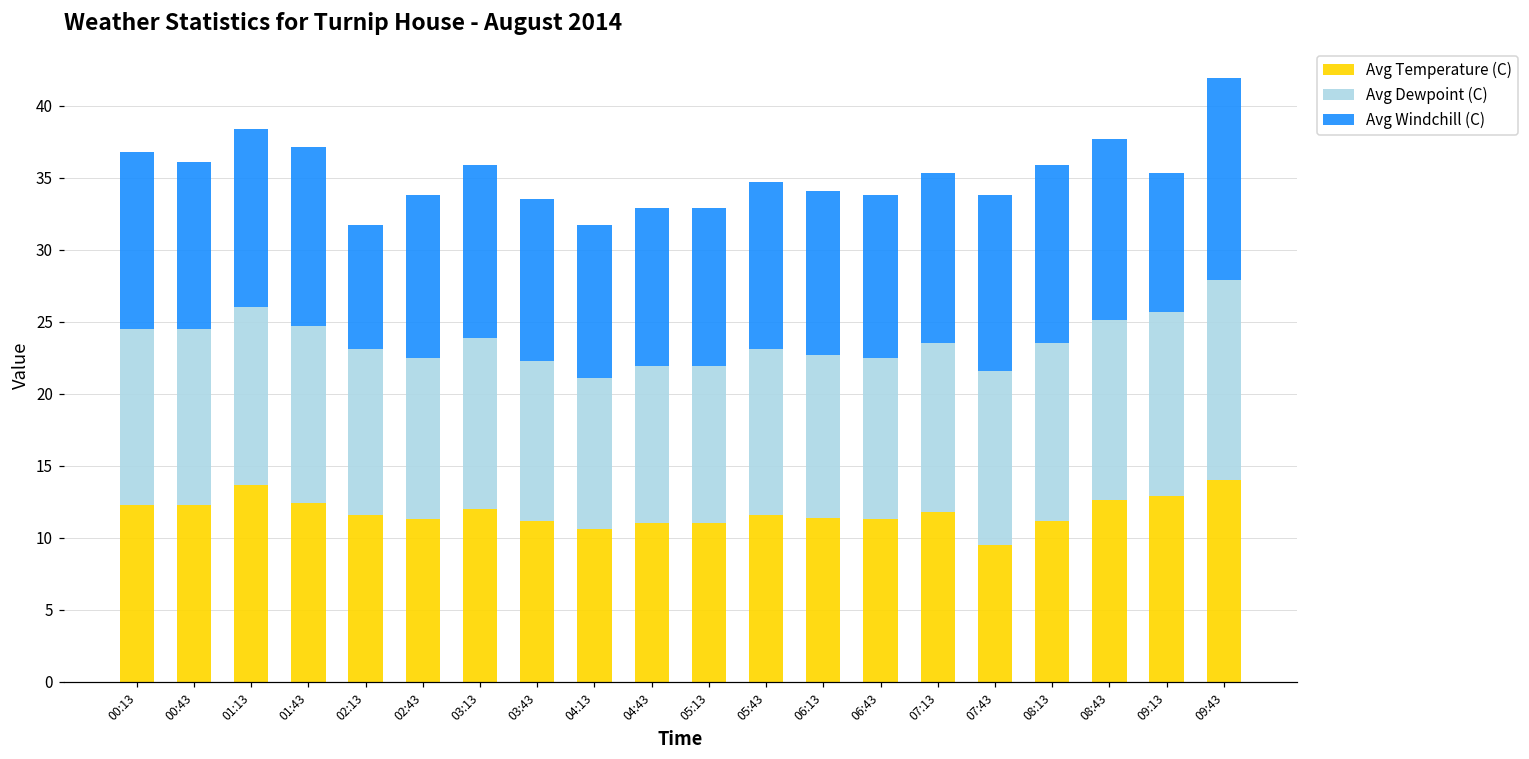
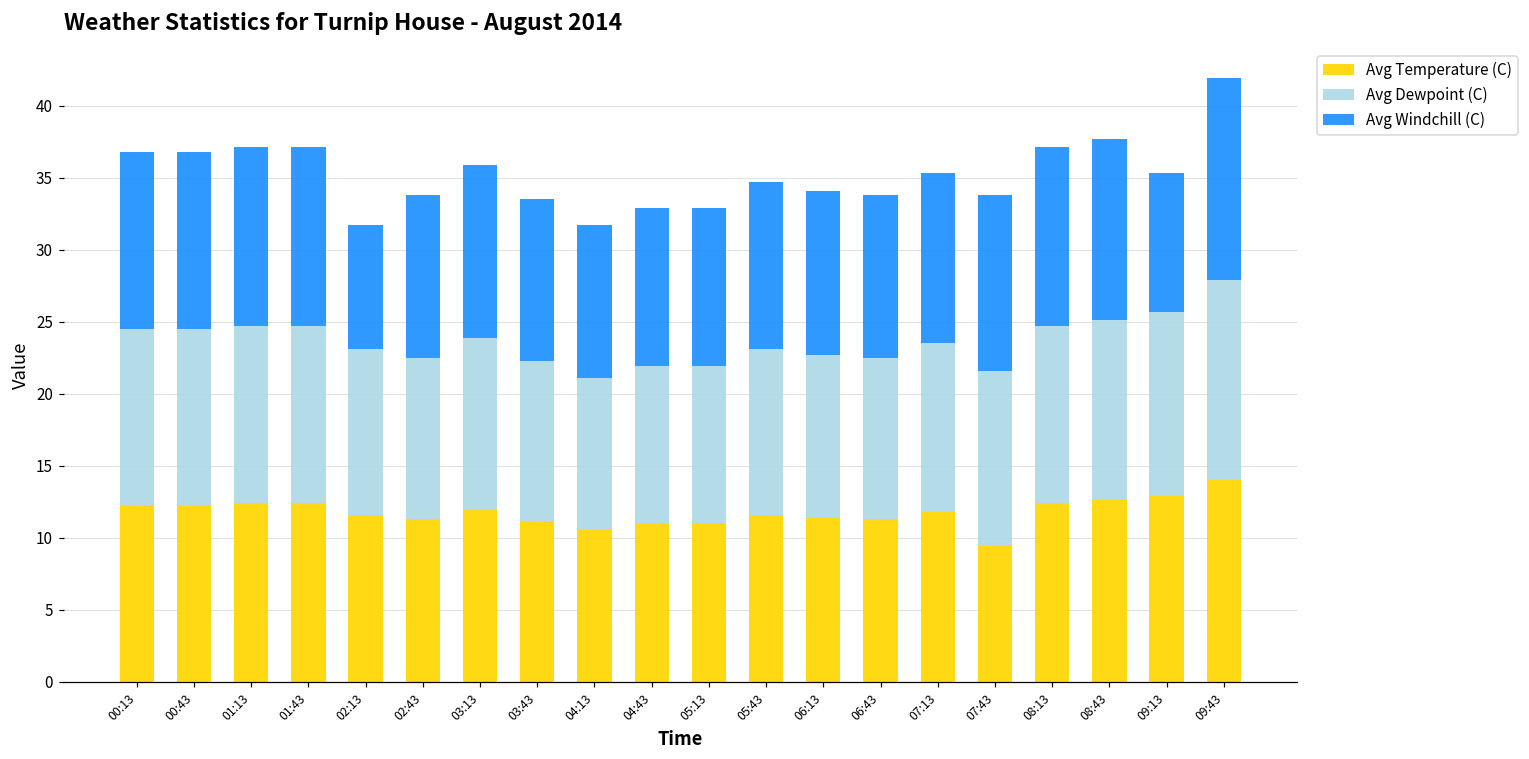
  {
    "Avg Temperature (C)": {
      "00:13": 12.3,
      "00:43": 12.3,
-     "01:13": 13.7,
+     "01:13": 12.4,
      "01:43": 12.4,
      "02:13": 11.6,
      "02:43": 11.3,
      "03:13": 12.0,
      "03:43": 11.2,
      "04:13": 10.6,
      "04:43": 11.0,
      "05:13": 11.0,
      "05:43": 11.6,
      "06:13": 11.4,
      "06:43": 11.3,
      "07:13": 11.8,
      "07:43": 9.5,
-     "08:13": 11.2,
+     "08:13": 12.4,
      "08:43": 12.6,
      "09:13": 12.9,
      "09:43": 14.0
    },
    "Avg Dewpoint (C)": {
      "00:13": 12.2,
      "00:43": 12.2,
      "01:13": 12.3,
      "01:43": 12.3,
      "02:13": 11.5,
      "02:43": 11.2,
      "03:13": 11.9,
      "03:43": 11.1,
      "04:13": 10.5,
      "04:43": 10.9,
      "05:13": 10.9,
      "05:43": 11.5,
      "06:13": 11.3,
      "06:43": 11.2,
      "07:13": 11.7,
      "07:43": 12.1,
      "08:13": 12.3,
      "08:43": 12.5,
      "09:13": 12.8,
      "09:43": 13.9
    },
    "Avg Windchill (C)": {
      "00:13": 12.3,
-     "00:43": 11.6,
+     "00:43": 12.3,
      "01:13": 12.4,
      "01:43": 12.4,
      "02:13": 8.6,
      "02:43": 11.3,
      "03:13": 12.0,
      "03:43": 11.2,
      "04:13": 10.6,
      "04:43": 11.0,
      "05:13": 11.0,
      "05:43": 11.6,
      "06:13": 11.4,
      "06:43": 11.3,
      "07:13": 11.8,
      "07:43": 12.2,
      "08:13": 12.4,
      "08:43": 12.6,
      "09:13": 9.6,
      "09:43": 14.0
    }
  }
